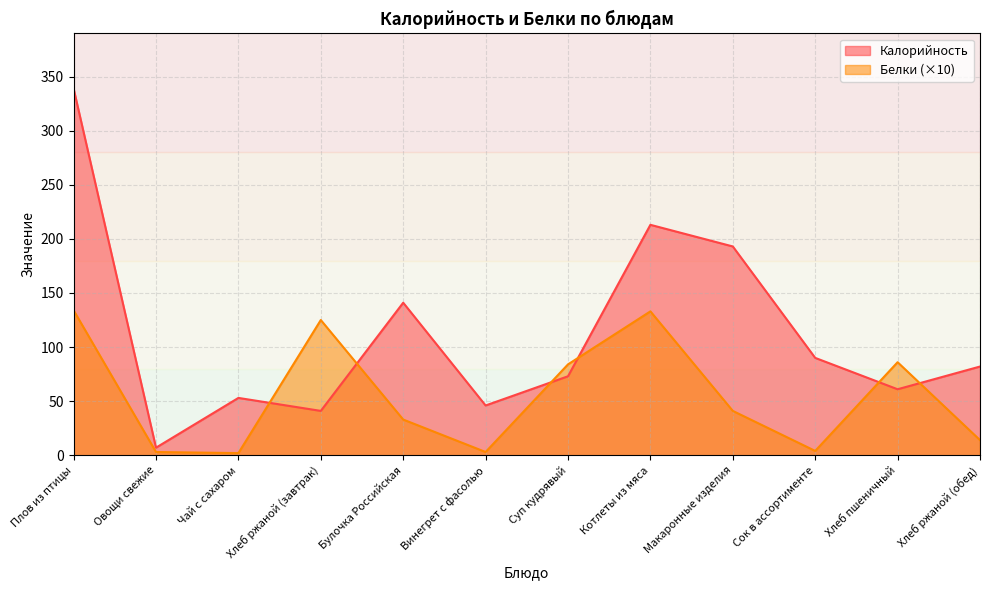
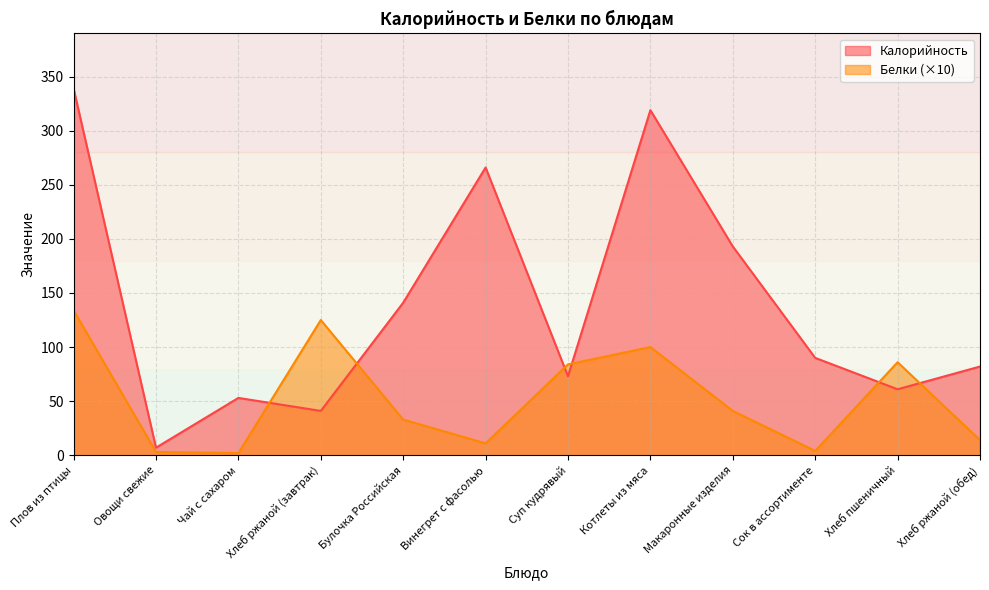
  {
    "Калорийность": {
      "Плов из птицы": 339,
      "Овощи свежие": 7,
      "Чай с сахаром": 53,
      "Хлеб ржаной (завтрак)": 41,
      "Булочка Российская": 141,
-     "Винегрет с фасолью": 46,
+     "Винегрет с фасолью": 266,
      "Суп кудрявый": 73,
-     "Котлеты из мяса": 213,
+     "Котлеты из мяса": 319,
      "Макаронные изделия": 193,
      "Сок в ассортименте": 90,
      "Хлеб пшеничный": 61,
      "Хлеб ржаной (обед)": 82
    },
    "Белки (×10)": {
      "Плов из птицы": 134,
      "Овощи свежие": 3,
      "Чай с сахаром": 2,
      "Хлеб ржаной (завтрак)": 125,
      "Булочка Российская": 33,
-     "Винегрет с фасолью": 3,
+     "Винегрет с фасолью": 11,
      "Суп кудрявый": 84,
-     "Котлеты из мяса": 133,
+     "Котлеты из мяса": 100,
      "Макаронные изделия": 41,
      "Сок в ассортименте": 4,
      "Хлеб пшеничный": 86,
      "Хлеб ржаной (обед)": 14
    }
  }
